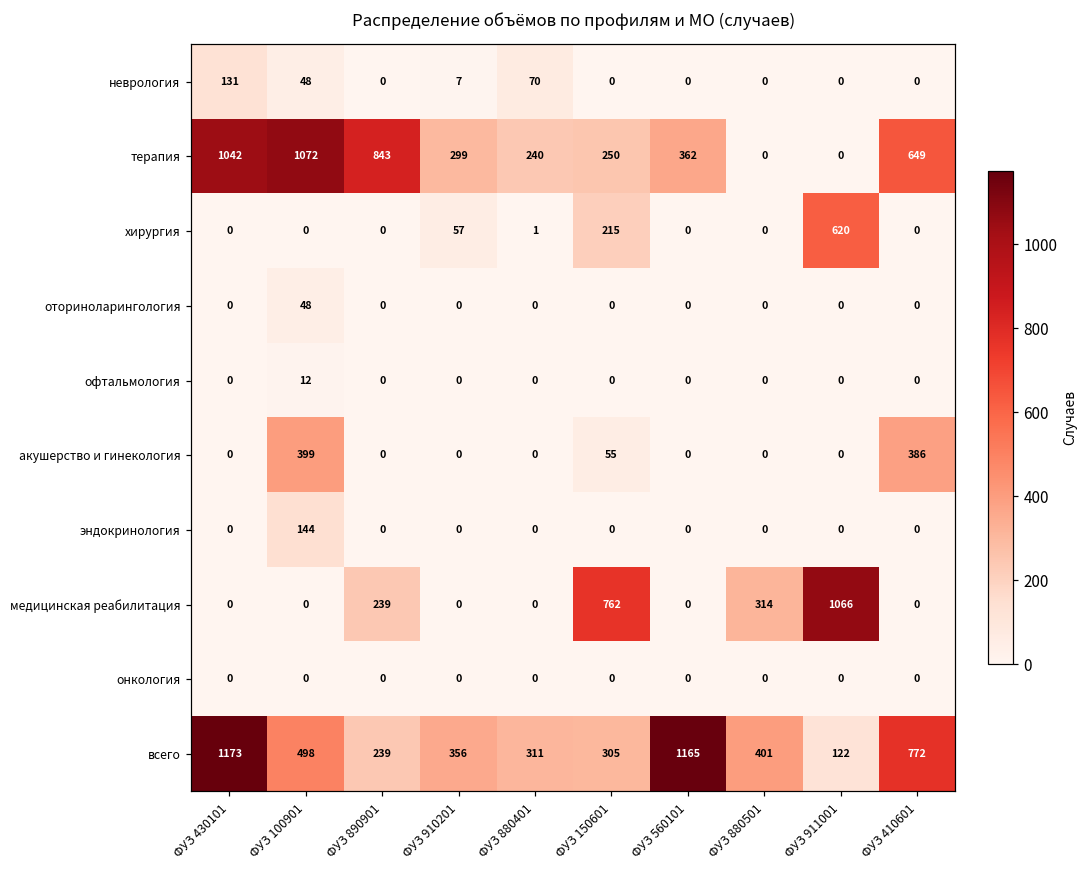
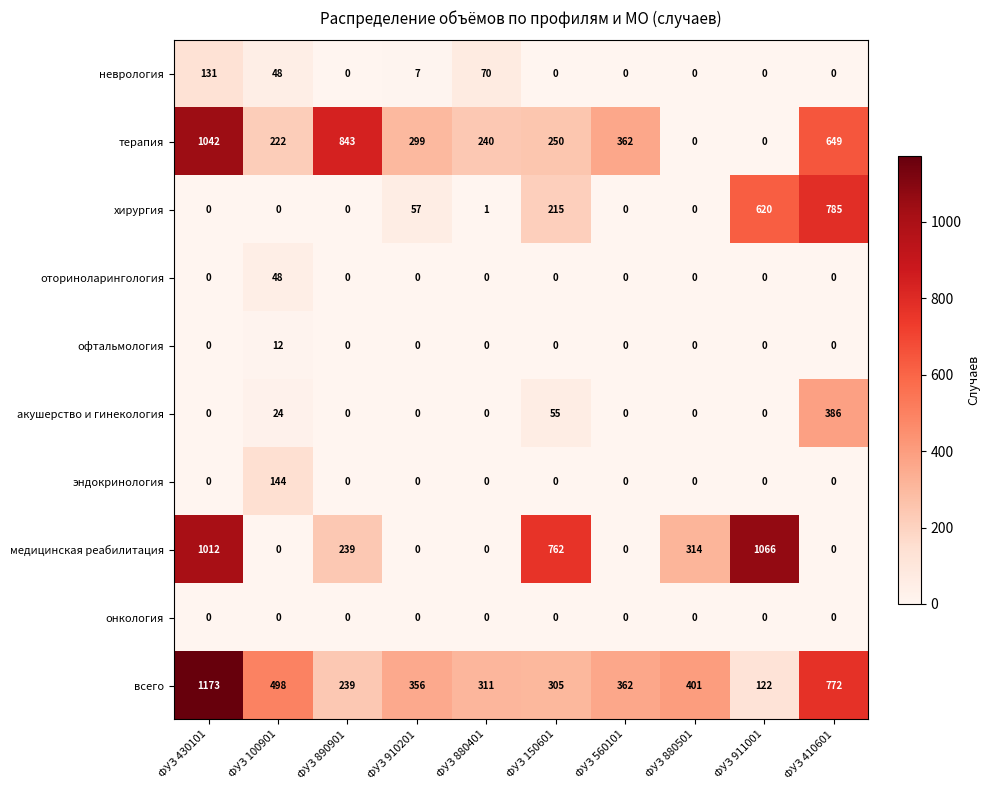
  {
    "неврология": {
      "ФУЗ 430101": 131,
      "ФУЗ 100901": 48,
      "ФУЗ 890901": 0,
      "ФУЗ 910201": 7,
      "ФУЗ 880401": 70,
      "ФУЗ 150601": 0,
      "ФУЗ 560101": 0,
      "ФУЗ 880501": 0,
      "ФУЗ 911001": 0,
      "ФУЗ 410601": 0
    },
    "терапия": {
      "ФУЗ 430101": 1042,
-     "ФУЗ 100901": 1072,
+     "ФУЗ 100901": 222,
      "ФУЗ 890901": 843,
      "ФУЗ 910201": 299,
      "ФУЗ 880401": 240,
      "ФУЗ 150601": 250,
      "ФУЗ 560101": 362,
      "ФУЗ 880501": 0,
      "ФУЗ 911001": 0,
      "ФУЗ 410601": 649
    },
    "хирургия": {
      "ФУЗ 430101": 0,
      "ФУЗ 100901": 0,
      "ФУЗ 890901": 0,
      "ФУЗ 910201": 57,
      "ФУЗ 880401": 1,
      "ФУЗ 150601": 215,
      "ФУЗ 560101": 0,
      "ФУЗ 880501": 0,
      "ФУЗ 911001": 620,
-     "ФУЗ 410601": 0
+     "ФУЗ 410601": 785
    },
    "оториноларингология": {
      "ФУЗ 430101": 0,
      "ФУЗ 100901": 48,
      "ФУЗ 890901": 0,
      "ФУЗ 910201": 0,
      "ФУЗ 880401": 0,
      "ФУЗ 150601": 0,
      "ФУЗ 560101": 0,
      "ФУЗ 880501": 0,
      "ФУЗ 911001": 0,
      "ФУЗ 410601": 0
    },
    "офтальмология": {
      "ФУЗ 430101": 0,
      "ФУЗ 100901": 12,
      "ФУЗ 890901": 0,
      "ФУЗ 910201": 0,
      "ФУЗ 880401": 0,
      "ФУЗ 150601": 0,
      "ФУЗ 560101": 0,
      "ФУЗ 880501": 0,
      "ФУЗ 911001": 0,
      "ФУЗ 410601": 0
    },
    "акушерство и гинекология": {
      "ФУЗ 430101": 0,
-     "ФУЗ 100901": 399,
+     "ФУЗ 100901": 24,
      "ФУЗ 890901": 0,
      "ФУЗ 910201": 0,
      "ФУЗ 880401": 0,
      "ФУЗ 150601": 55,
      "ФУЗ 560101": 0,
      "ФУЗ 880501": 0,
      "ФУЗ 911001": 0,
      "ФУЗ 410601": 386
    },
    "эндокринология": {
      "ФУЗ 430101": 0,
      "ФУЗ 100901": 144,
      "ФУЗ 890901": 0,
      "ФУЗ 910201": 0,
      "ФУЗ 880401": 0,
      "ФУЗ 150601": 0,
      "ФУЗ 560101": 0,
      "ФУЗ 880501": 0,
      "ФУЗ 911001": 0,
      "ФУЗ 410601": 0
    },
    "медицинская реабилитация": {
-     "ФУЗ 430101": 0,
+     "ФУЗ 430101": 1012,
      "ФУЗ 100901": 0,
      "ФУЗ 890901": 239,
      "ФУЗ 910201": 0,
      "ФУЗ 880401": 0,
      "ФУЗ 150601": 762,
      "ФУЗ 560101": 0,
      "ФУЗ 880501": 314,
      "ФУЗ 911001": 1066,
      "ФУЗ 410601": 0
    },
    "онкология": {
      "ФУЗ 430101": 0,
      "ФУЗ 100901": 0,
      "ФУЗ 890901": 0,
      "ФУЗ 910201": 0,
      "ФУЗ 880401": 0,
      "ФУЗ 150601": 0,
      "ФУЗ 560101": 0,
      "ФУЗ 880501": 0,
      "ФУЗ 911001": 0,
      "ФУЗ 410601": 0
    },
    "всего": {
      "ФУЗ 430101": 1173,
      "ФУЗ 100901": 498,
      "ФУЗ 890901": 239,
      "ФУЗ 910201": 356,
      "ФУЗ 880401": 311,
      "ФУЗ 150601": 305,
-     "ФУЗ 560101": 1165,
+     "ФУЗ 560101": 362,
      "ФУЗ 880501": 401,
      "ФУЗ 911001": 122,
      "ФУЗ 410601": 772
    }
  }
